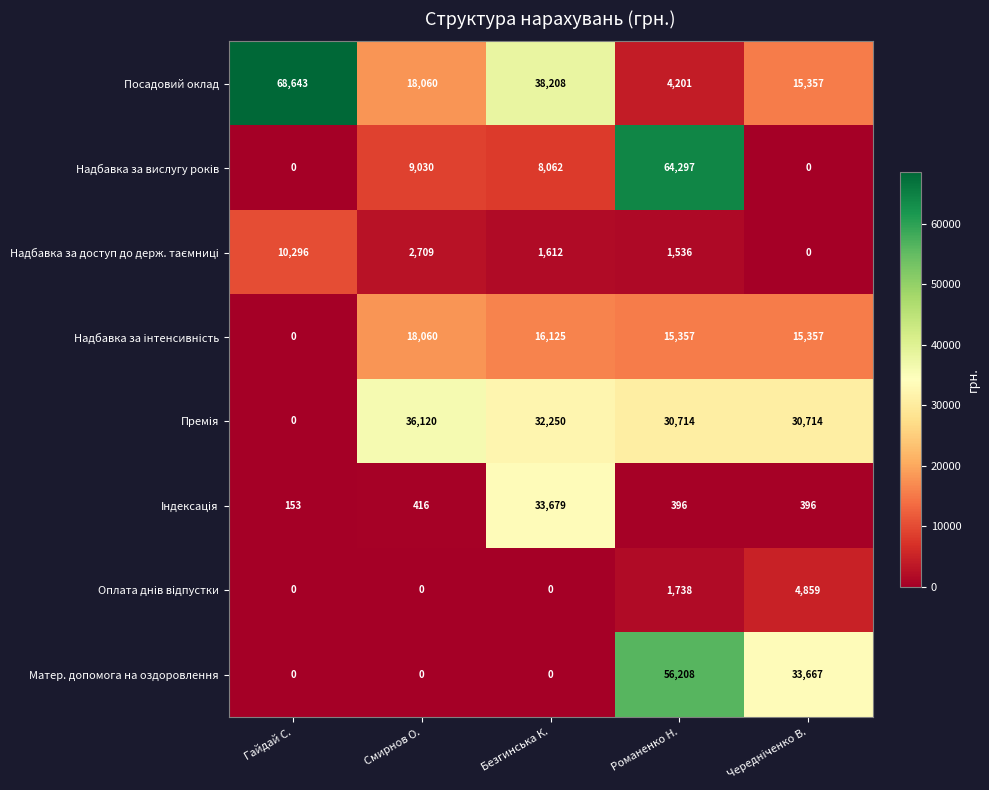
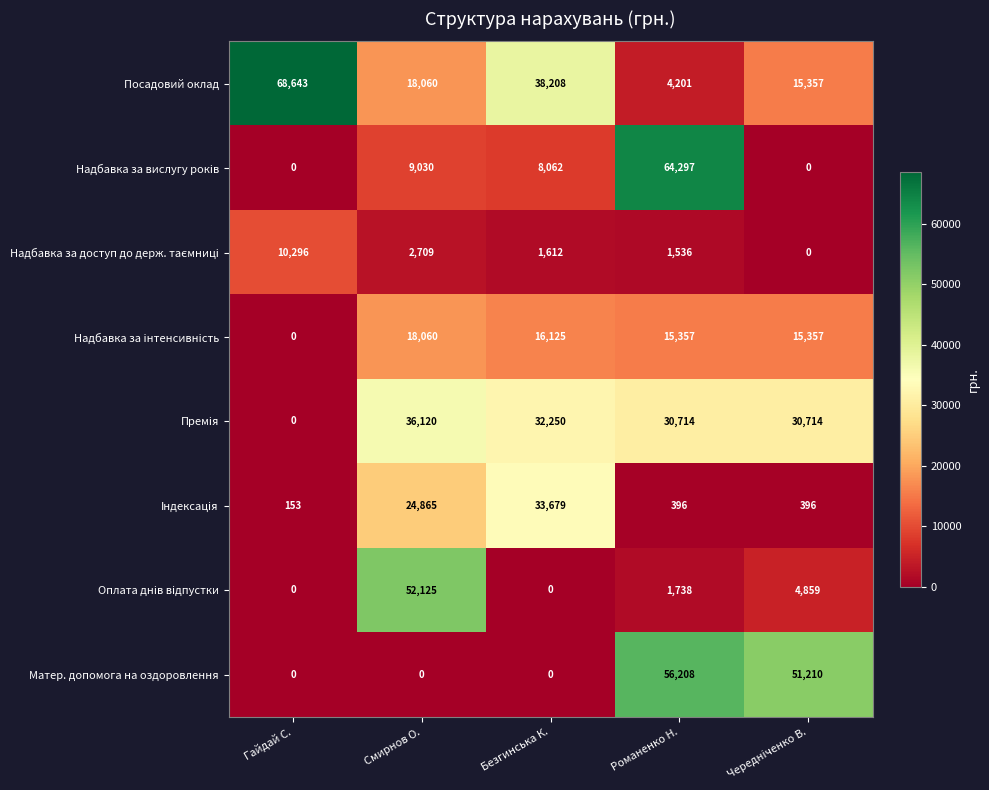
  {
    "Посадовий оклад": {
      "Гайдай С.": "68,643",
      "Смирнов О.": "18,060",
      "Безгинська К.": "38,208",
      "Романенко Н.": "4,201",
      "Чередніченко В.": "15,357"
    },
    "Надбавка за вислугу років": {
      "Гайдай С.": "0",
      "Смирнов О.": "9,030",
      "Безгинська К.": "8,062",
      "Романенко Н.": "64,297",
      "Чередніченко В.": "0"
    },
    "Надбавка за доступ до держ. таємниці": {
      "Гайдай С.": "10,296",
      "Смирнов О.": "2,709",
      "Безгинська К.": "1,612",
      "Романенко Н.": "1,536",
      "Чередніченко В.": "0"
    },
    "Надбавка за інтенсивність": {
      "Гайдай С.": "0",
      "Смирнов О.": "18,060",
      "Безгинська К.": "16,125",
      "Романенко Н.": "15,357",
      "Чередніченко В.": "15,357"
    },
    "Премія": {
      "Гайдай С.": "0",
      "Смирнов О.": "36,120",
      "Безгинська К.": "32,250",
      "Романенко Н.": "30,714",
      "Чередніченко В.": "30,714"
    },
    "Індексація": {
      "Гайдай С.": "153",
-     "Смирнов О.": "416",
+     "Смирнов О.": "24,865",
      "Безгинська К.": "33,679",
      "Романенко Н.": "396",
      "Чередніченко В.": "396"
    },
    "Оплата днів відпустки": {
      "Гайдай С.": "0",
-     "Смирнов О.": "0",
+     "Смирнов О.": "52,125",
      "Безгинська К.": "0",
      "Романенко Н.": "1,738",
      "Чередніченко В.": "4,859"
    },
    "Матер. допомога на оздоровлення": {
      "Гайдай С.": "0",
      "Смирнов О.": "0",
      "Безгинська К.": "0",
      "Романенко Н.": "56,208",
-     "Чередніченко В.": "33,667"
+     "Чередніченко В.": "51,210"
    }
  }
